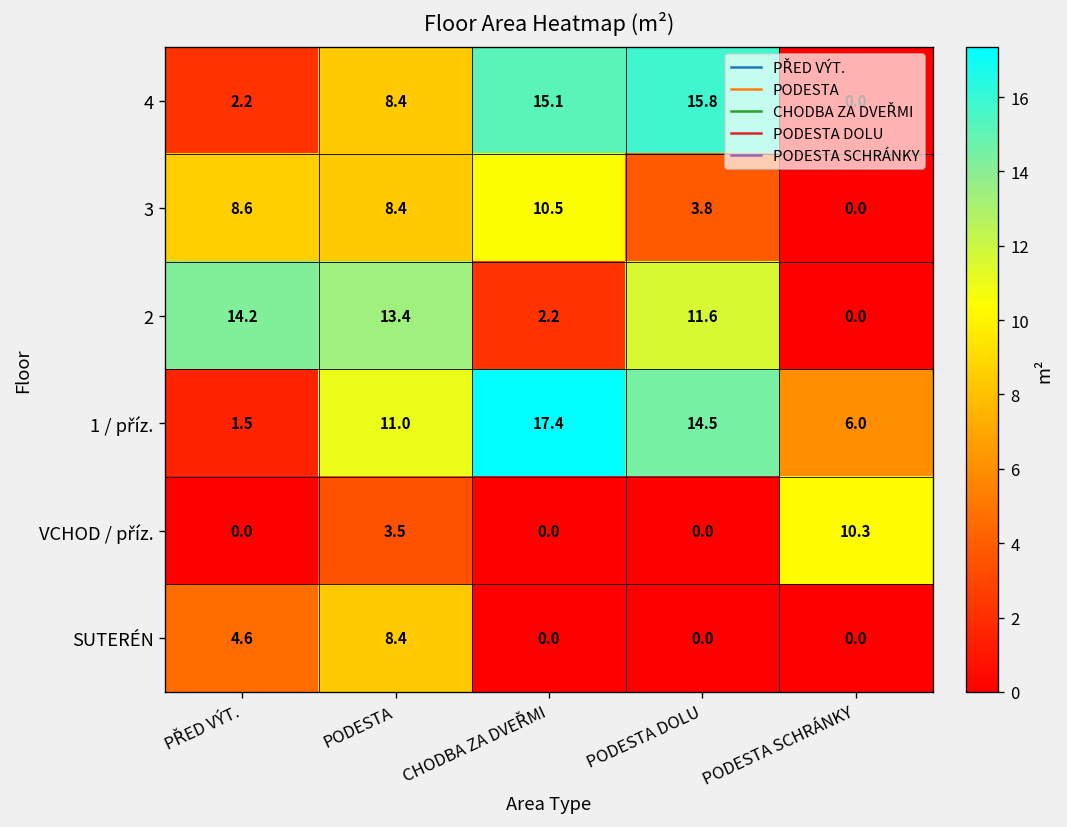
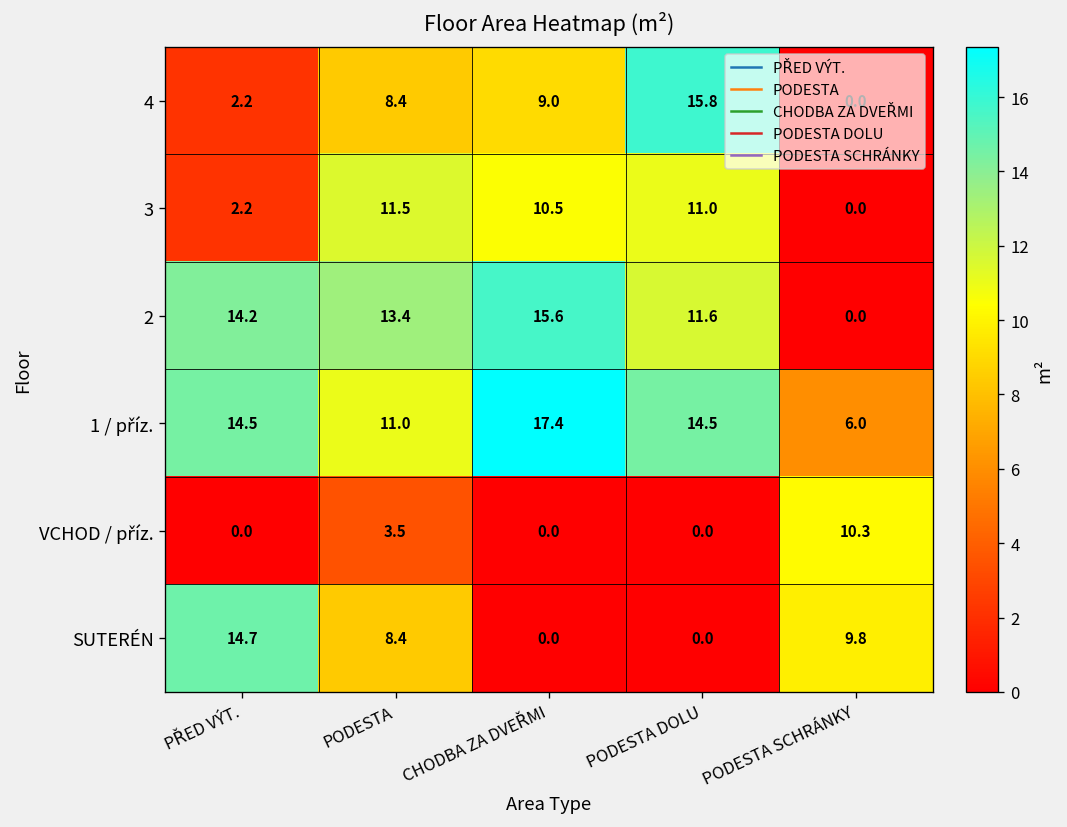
  {
    "4": {
      "PŘED VÝT.": 2.2,
      "PODESTA": 8.4,
-     "CHODBA ZA DVEŘMI": 15.1,
+     "CHODBA ZA DVEŘMI": 9.0,
      "PODESTA DOLU": 15.8
    },
    "3": {
-     "PŘED VÝT.": 8.6,
-     "PODESTA": 8.4,
+     "PŘED VÝT.": 2.2,
+     "PODESTA": 11.5,
      "CHODBA ZA DVEŘMI": 10.5,
-     "PODESTA DOLU": 3.8,
+     "PODESTA DOLU": 11.0,
      "PODESTA SCHRÁNKY": 0.0
    },
    "2": {
      "PŘED VÝT.": 14.2,
      "PODESTA": 13.4,
-     "CHODBA ZA DVEŘMI": 2.2,
+     "CHODBA ZA DVEŘMI": 15.6,
      "PODESTA DOLU": 11.6,
      "PODESTA SCHRÁNKY": 0.0
    },
    "1 / příz.": {
-     "PŘED VÝT.": 1.5,
+     "PŘED VÝT.": 14.5,
      "PODESTA": 11.0,
      "CHODBA ZA DVEŘMI": 17.4,
      "PODESTA DOLU": 14.5,
      "PODESTA SCHRÁNKY": 6.0
    },
    "VCHOD / příz.": {
      "PŘED VÝT.": 0.0,
      "PODESTA": 3.5,
      "CHODBA ZA DVEŘMI": 0.0,
      "PODESTA DOLU": 0.0,
      "PODESTA SCHRÁNKY": 10.3
    },
    "SUTERÉN": {
-     "PŘED VÝT.": 4.6,
+     "PŘED VÝT.": 14.7,
      "PODESTA": 8.4,
      "CHODBA ZA DVEŘMI": 0.0,
      "PODESTA DOLU": 0.0,
-     "PODESTA SCHRÁNKY": 0.0
+     "PODESTA SCHRÁNKY": 9.8
    }
  }
